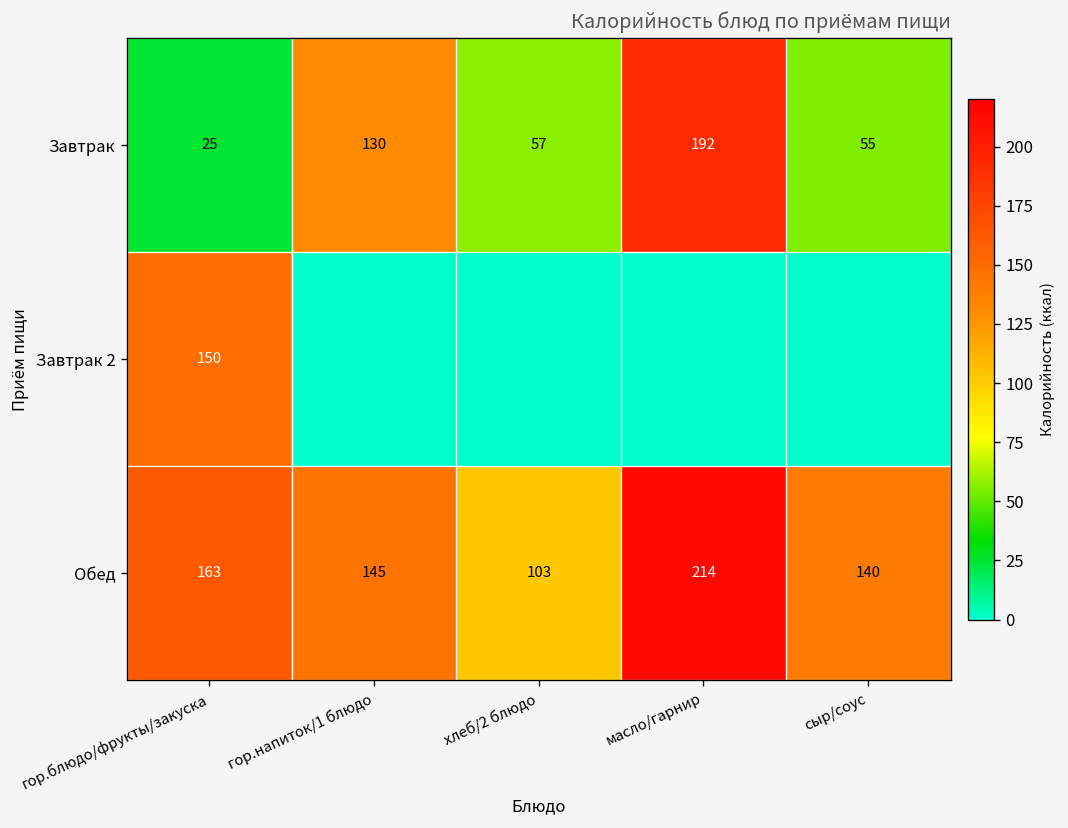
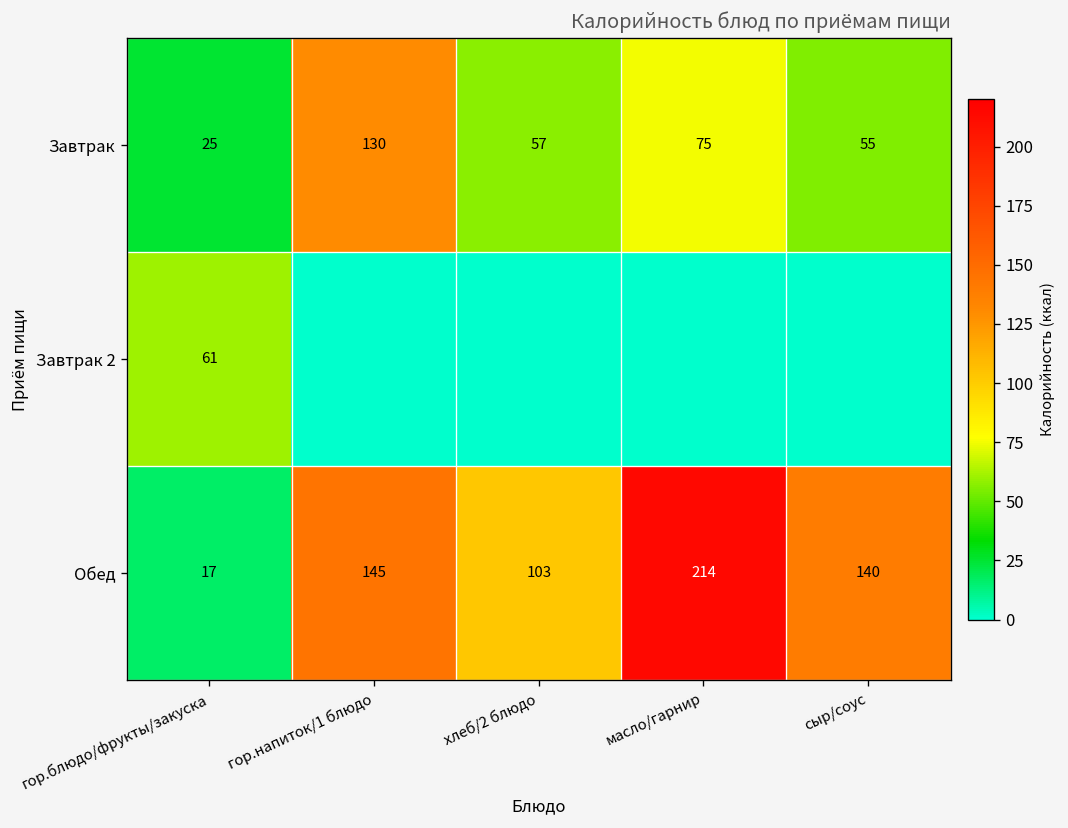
  {
    "Завтрак": {
      "гор.блюдо/фрукты/закуска": 25,
      "гор.напиток/1 блюдо": 130,
      "хлеб/2 блюдо": 57,
-     "масло/гарнир": 192,
+     "масло/гарнир": 75,
      "сыр/соус": 55
    },
    "Завтрак 2": {
-     "гор.блюдо/фрукты/закуска": 150
+     "гор.блюдо/фрукты/закуска": 61
    },
    "Обед": {
-     "гор.блюдо/фрукты/закуска": 163,
+     "гор.блюдо/фрукты/закуска": 17,
      "гор.напиток/1 блюдо": 145,
      "хлеб/2 блюдо": 103,
      "масло/гарнир": 214,
      "сыр/соус": 140
    }
  }
